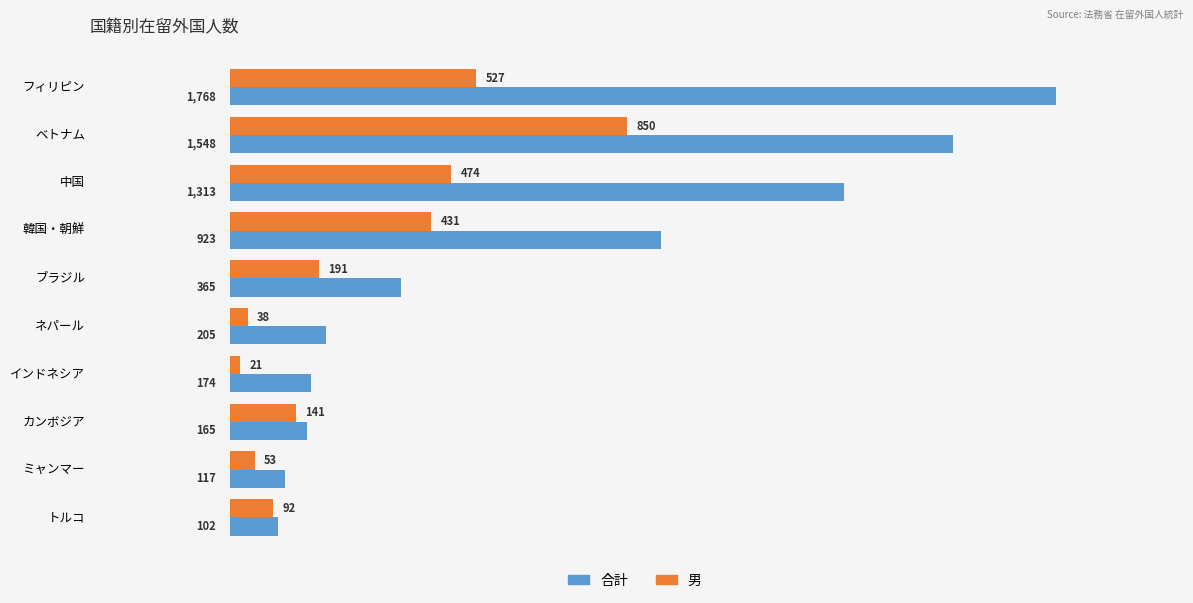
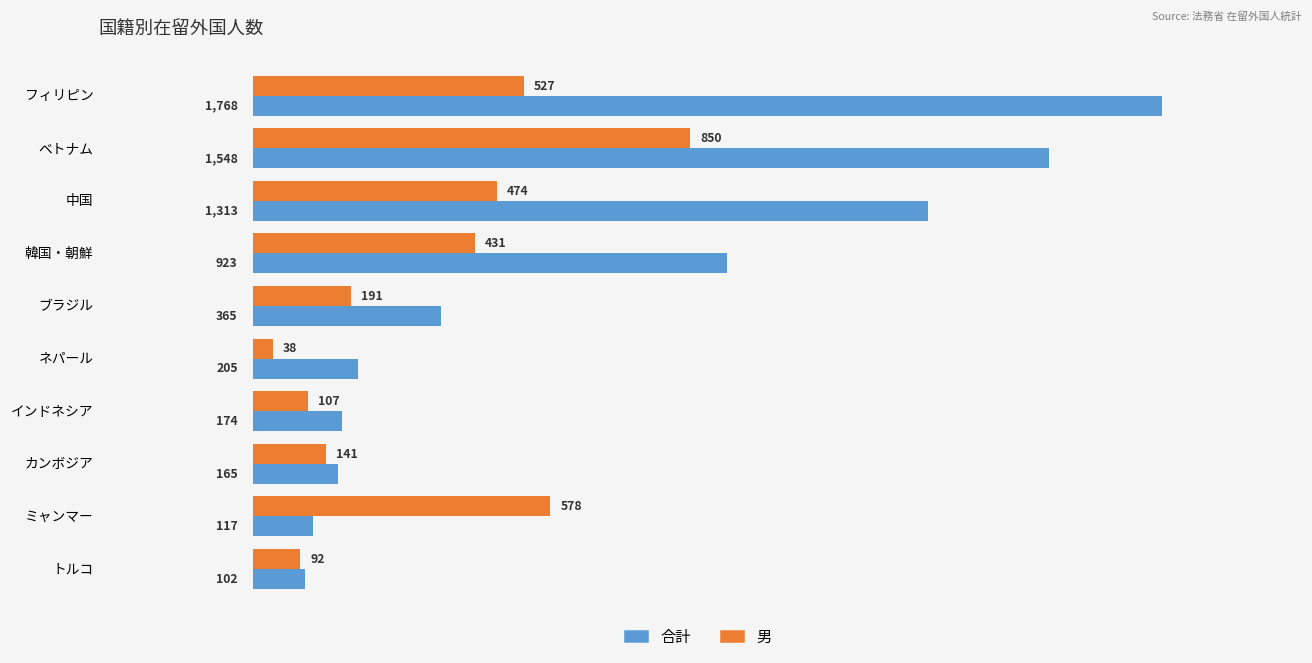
  {
    "男": {
      "フィリピン": 527,
      "ベトナム": 850,
      "中国": 474,
      "韓国・朝鮮": 431,
      "ブラジル": 191,
      "ネパール": 38,
-     "インドネシア": 21,
+     "インドネシア": 107,
      "カンボジア": 141,
-     "ミャンマー": 53,
+     "ミャンマー": 578,
      "トルコ": 92
    }
  }
